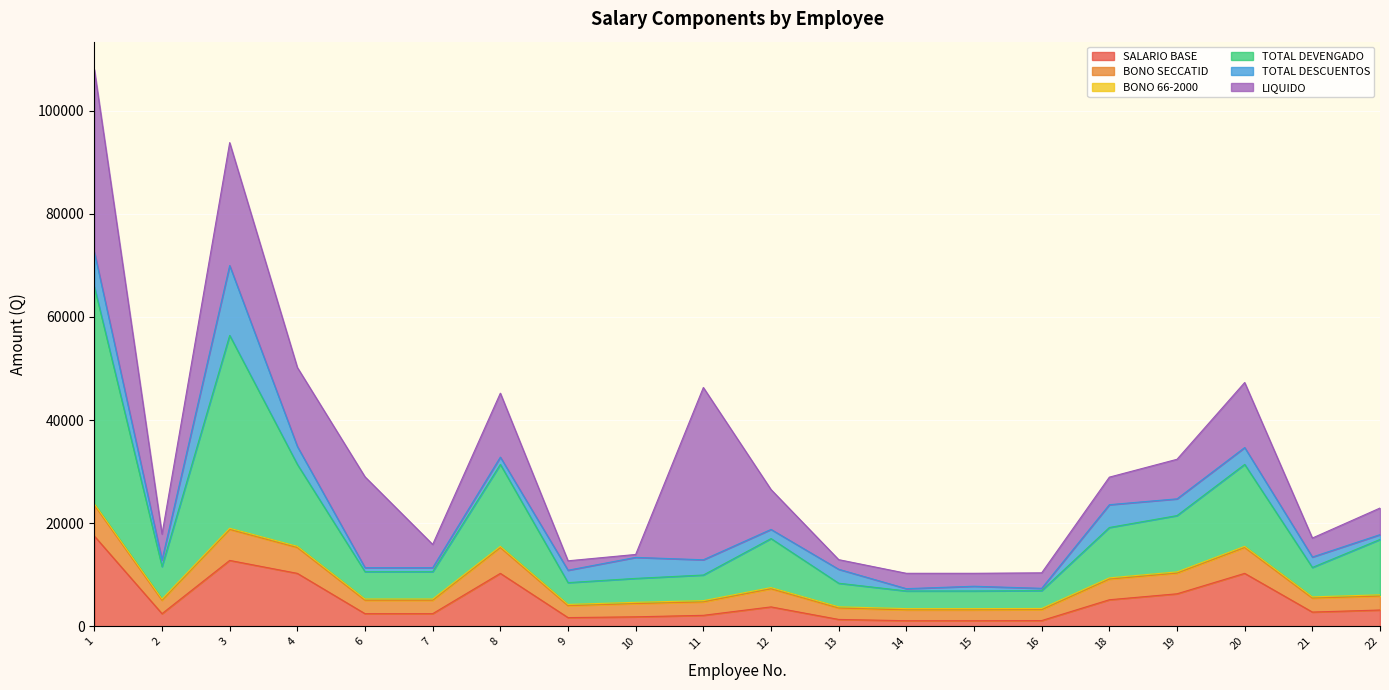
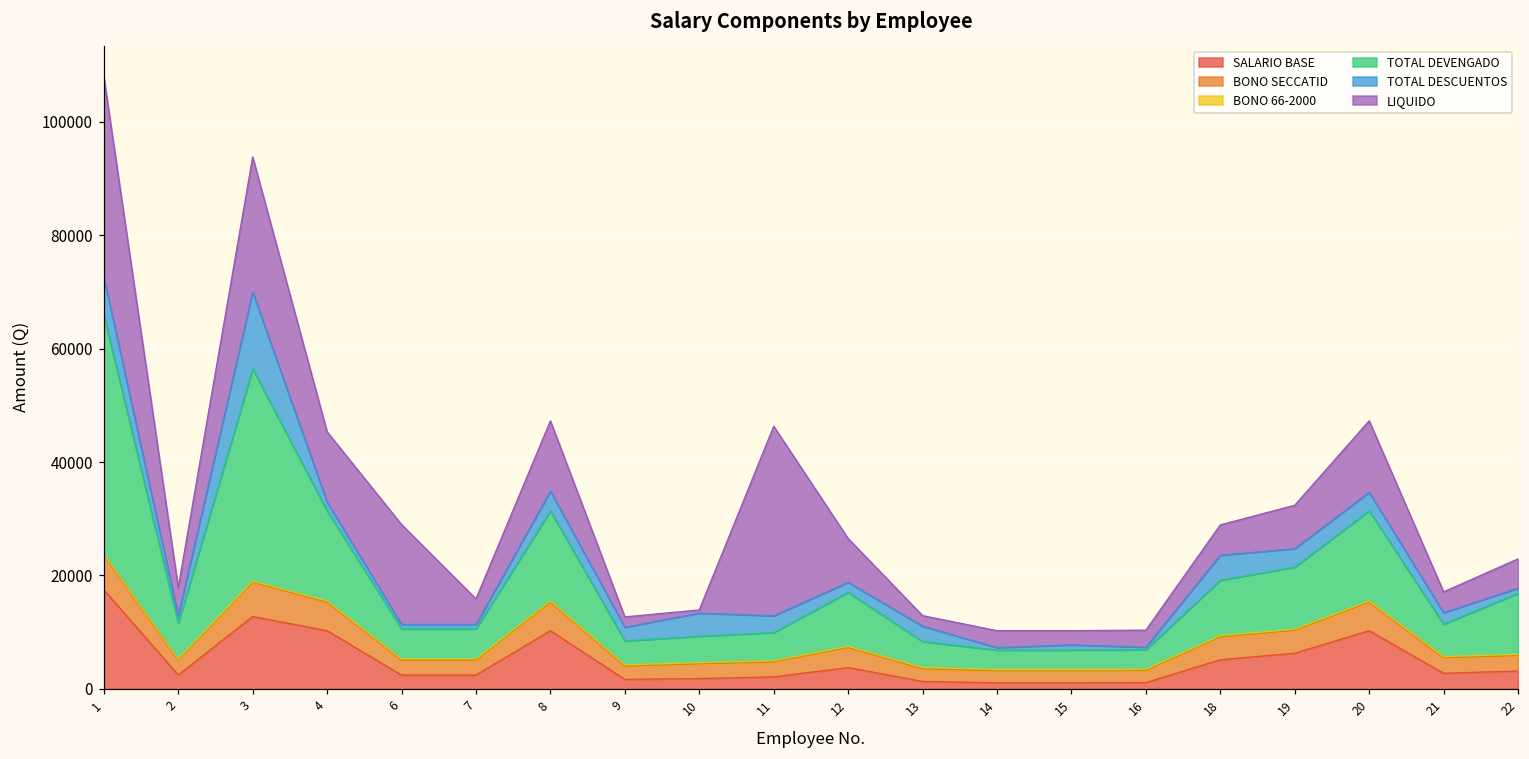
  {
    "TOTAL DEVENGADO": {
      "1": 42000,
      "2": 6000,
      "3": 37000,
      "4": 16000,
      "6": 5000,
      "7": 5000,
      "8": 16000,
      "9": 4000,
      "10": 5000,
      "11": 5000,
      "12": 10000,
      "13": 5000,
      "15": 3000,
      "18": 10000,
      "19": 11000,
      "20": 16000,
      "21": 6000,
      "22": 11000
    },
    "TOTAL DESCUENTOS": {
      "1": 7000,
      "2": 1000,
      "3": 14000,
-     "4": 3000,
+     "4": 2000,
      "6": 1000,
      "7": 1000,
-     "8": 1000,
+     "8": 3000,
      "9": 2000,
      "10": 4000,
      "11": 3000,
      "12": 2000,
      "13": 3000,
      "15": 1000,
      "18": 4000,
      "19": 3000,
      "20": 3000,
      "21": 2000,
      "22": 1000
    },
    "LIQUIDO": {
      "1": 35000,
      "2": 5000,
      "3": 24000,
-     "4": 15000,
+     "4": 12000,
      "6": 18000,
      "7": 5000,
      "8": 12000,
      "9": 2000,
      "10": 1000,
      "11": 33000,
      "12": 8000,
      "13": 2000,
      "14": 3000,
      "15": 3000,
      "16": 3000,
      "18": 5000,
      "19": 8000,
      "20": 13000,
      "21": 4000,
      "22": 5000
    }
  }
